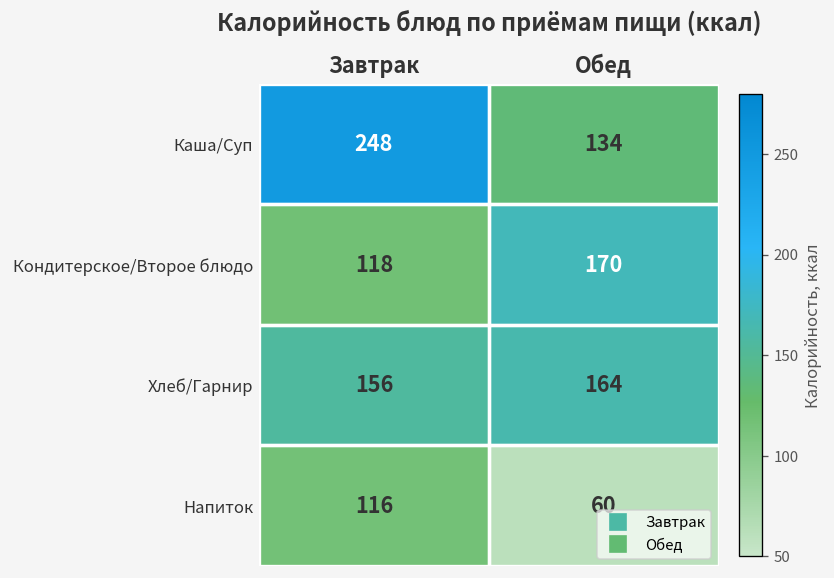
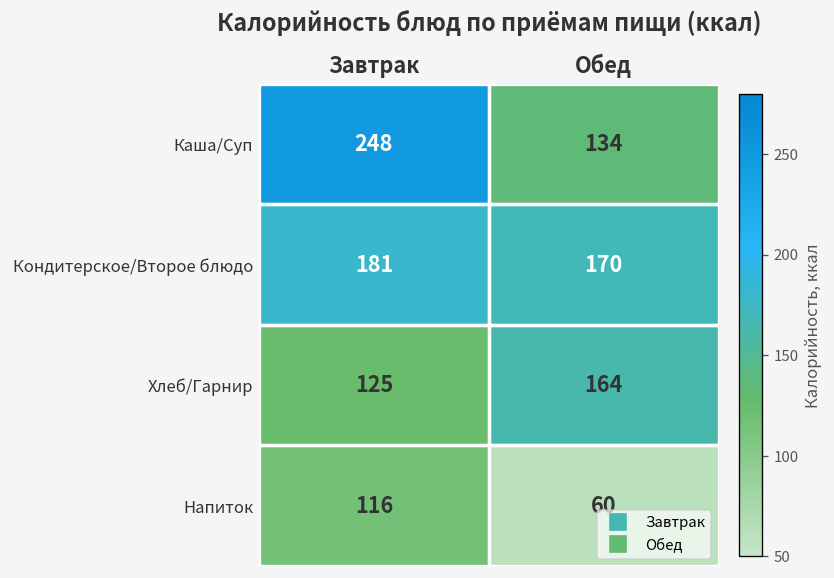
  {
    "Каша/Суп": {
      "Завтрак": 248,
      "Обед": 134
    },
    "Кондитерское/Второе блюдо": {
-     "Завтрак": 118,
+     "Завтрак": 181,
      "Обед": 170
    },
    "Хлеб/Гарнир": {
-     "Завтрак": 156,
+     "Завтрак": 125,
      "Обед": 164
    },
    "Напиток": {
      "Завтрак": 116
    }
  }
